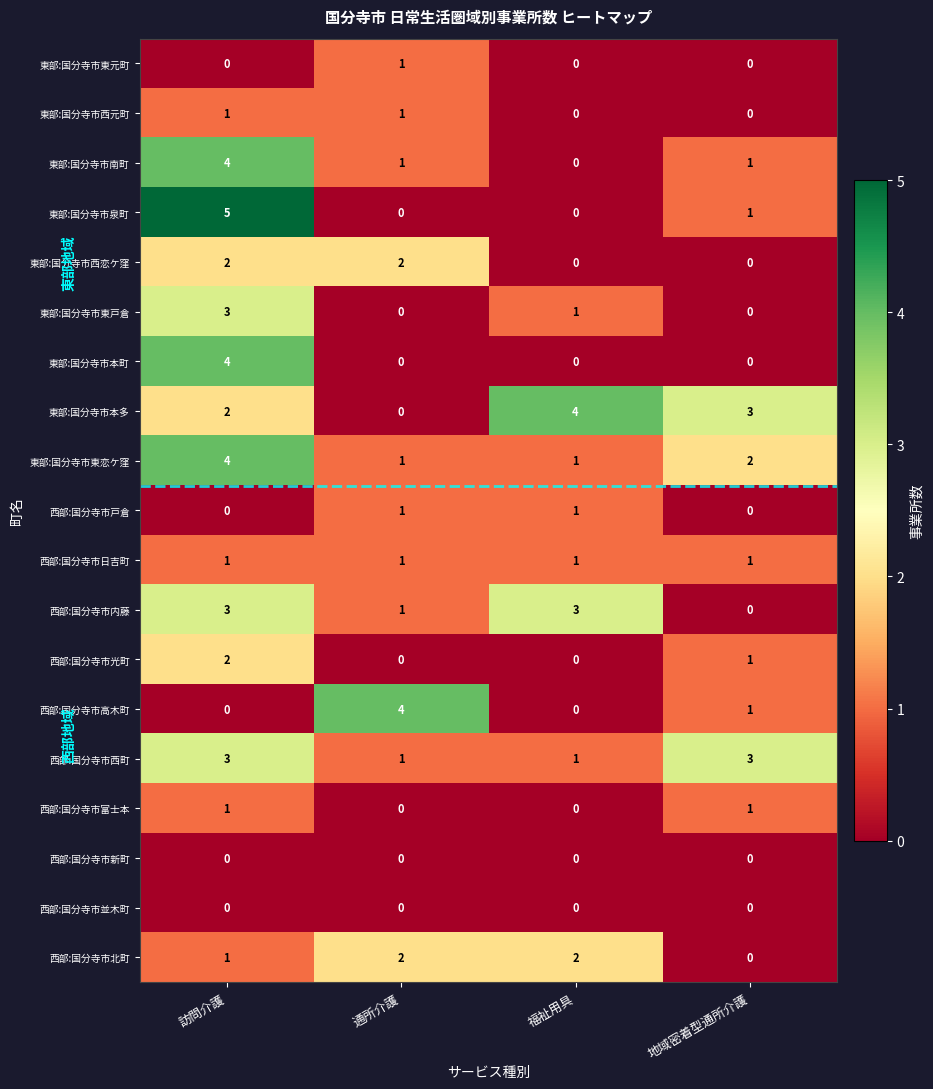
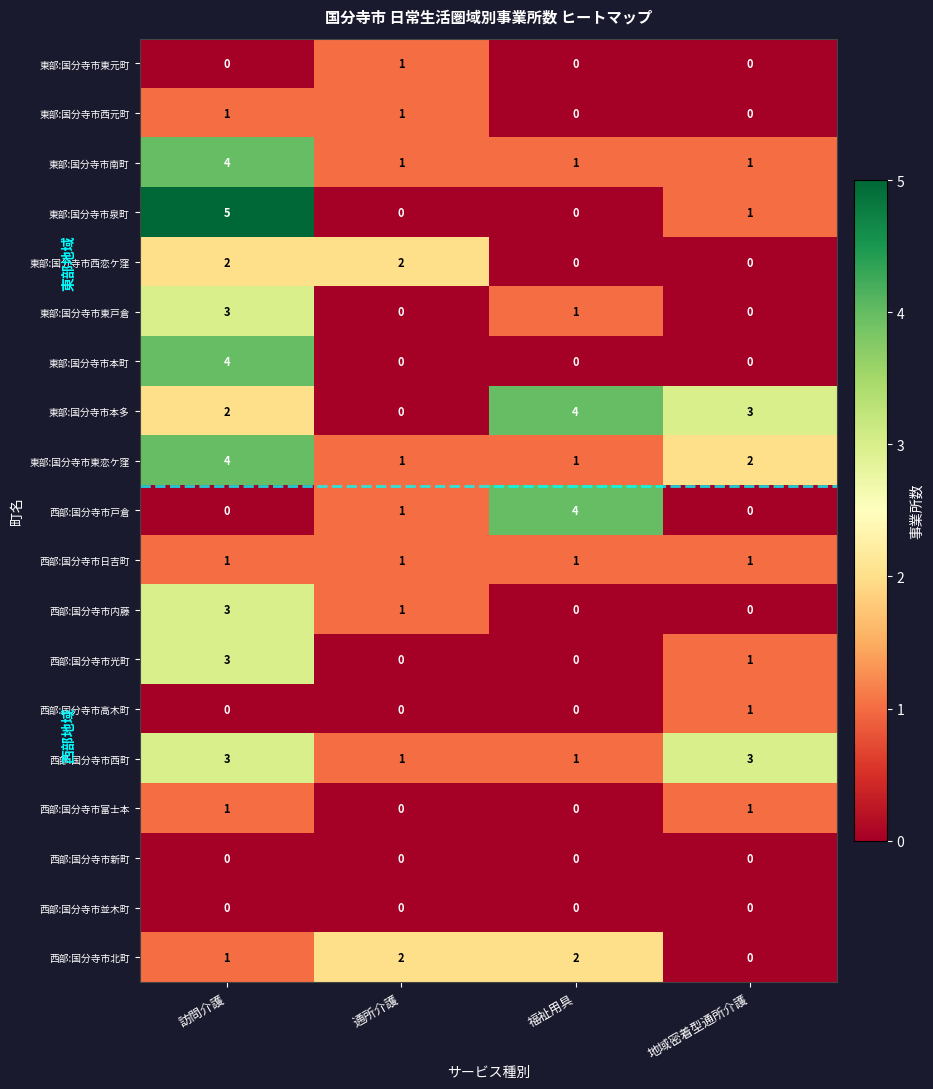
  {
    "東部:国分寺市東元町": {
      "訪問介護": 0,
      "通所介護": 1,
      "福祉用具": 0,
      "地域密着型通所介護": 0
    },
    "東部:国分寺市西元町": {
      "訪問介護": 1,
      "通所介護": 1,
      "福祉用具": 0,
      "地域密着型通所介護": 0
    },
    "東部:国分寺市南町": {
      "訪問介護": 4,
      "通所介護": 1,
-     "福祉用具": 0,
+     "福祉用具": 1,
      "地域密着型通所介護": 1
    },
    "東部:国分寺市泉町": {
      "訪問介護": 5,
      "通所介護": 0,
      "福祉用具": 0,
      "地域密着型通所介護": 1
    },
    "東部:国分寺市西恋ケ窪": {
      "訪問介護": 2,
      "通所介護": 2,
      "福祉用具": 0,
      "地域密着型通所介護": 0
    },
    "東部:国分寺市東戸倉": {
      "訪問介護": 3,
      "通所介護": 0,
      "福祉用具": 1,
      "地域密着型通所介護": 0
    },
    "東部:国分寺市本町": {
      "訪問介護": 4,
      "通所介護": 0,
      "福祉用具": 0,
      "地域密着型通所介護": 0
    },
    "東部:国分寺市本多": {
      "訪問介護": 2,
      "通所介護": 0,
      "福祉用具": 4,
      "地域密着型通所介護": 3
    },
    "東部:国分寺市東恋ケ窪": {
      "訪問介護": 4,
      "通所介護": 1,
      "福祉用具": 1,
      "地域密着型通所介護": 2
    },
    "西部:国分寺市戸倉": {
      "訪問介護": 0,
      "通所介護": 1,
-     "福祉用具": 1,
+     "福祉用具": 4,
      "地域密着型通所介護": 0
    },
    "西部:国分寺市日吉町": {
      "訪問介護": 1,
      "通所介護": 1,
      "福祉用具": 1,
      "地域密着型通所介護": 1
    },
    "西部:国分寺市内藤": {
      "訪問介護": 3,
      "通所介護": 1,
-     "福祉用具": 3,
+     "福祉用具": 0,
      "地域密着型通所介護": 0
    },
    "西部:国分寺市光町": {
-     "訪問介護": 2,
+     "訪問介護": 3,
      "通所介護": 0,
      "福祉用具": 0,
      "地域密着型通所介護": 1
    },
    "西部:国分寺市高木町": {
      "訪問介護": 0,
-     "通所介護": 4,
+     "通所介護": 0,
      "福祉用具": 0,
      "地域密着型通所介護": 1
    },
    "西部:国分寺市西町": {
      "訪問介護": 3,
      "通所介護": 1,
      "福祉用具": 1,
      "地域密着型通所介護": 3
    },
    "西部:国分寺市富士本": {
      "訪問介護": 1,
      "通所介護": 0,
      "福祉用具": 0,
      "地域密着型通所介護": 1
    },
    "西部:国分寺市新町": {
      "訪問介護": 0,
      "通所介護": 0,
      "福祉用具": 0,
      "地域密着型通所介護": 0
    },
    "西部:国分寺市並木町": {
      "訪問介護": 0,
      "通所介護": 0,
      "福祉用具": 0,
      "地域密着型通所介護": 0
    },
    "西部:国分寺市北町": {
      "訪問介護": 1,
      "通所介護": 2,
      "福祉用具": 2,
      "地域密着型通所介護": 0
    }
  }
